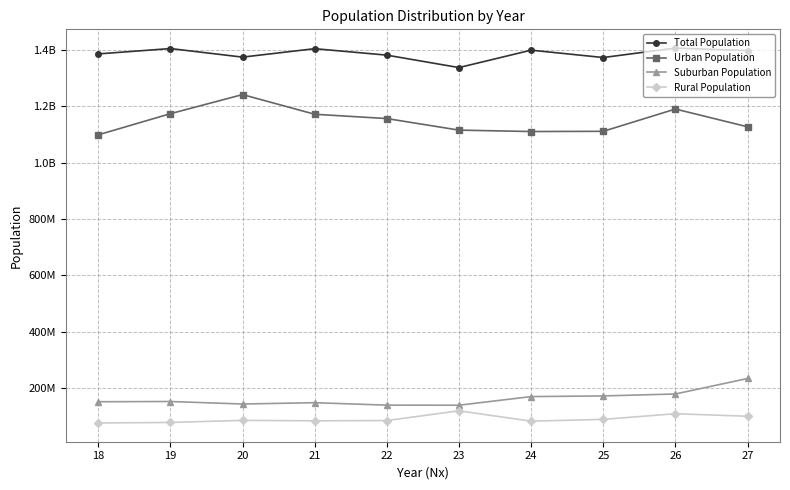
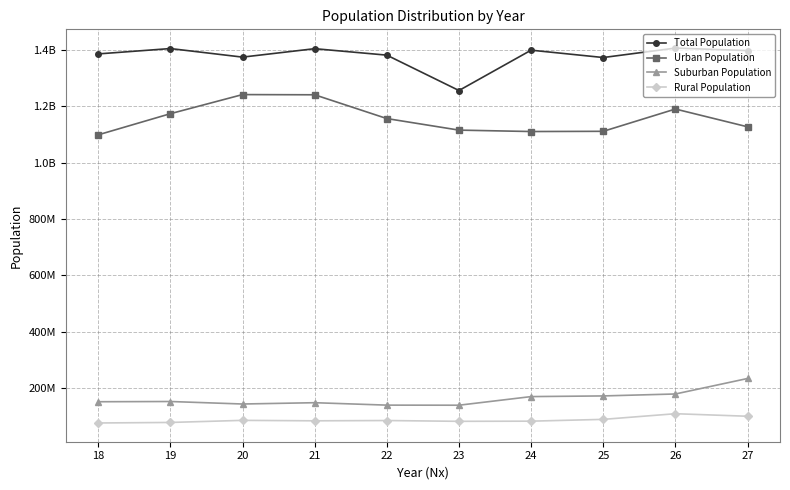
  {
    "Total Population": {
      "18": 1390000000,
      "19": 1400000000,
      "20": 1370000000,
      "21": 1400000000,
      "22": 1380000000,
-     "23": 1340000000,
+     "23": 1260000000,
      "24": 1400000000,
      "25": 1370000000
    },
    "Urban Population": {
      "18": 1100000000,
      "19": 1170000000,
      "20": 1240000000,
-     "21": 1170000000,
+     "21": 1240000000,
      "22": 1160000000,
      "23": 1120000000,
      "24": 1110000000,
      "25": 1110000000,
      "26": 1190000000,
      "27": 1130000000
    },
    "Suburban Population": {
      "18": 150000000,
      "19": 150000000,
      "20": 140000000,
      "21": 150000000,
      "22": 140000000,
      "23": 140000000,
      "24": 170000000,
      "25": 170000000,
      "26": 180000000,
      "27": 230000000
    },
    "Rural Population": {
      "18": 80000000,
      "19": 80000000,
      "20": 90000000,
      "21": 80000000,
      "22": 90000000,
-     "23": 120000000,
+     "23": 80000000,
      "24": 80000000,
      "25": 90000000,
      "26": 110000000,
      "27": 100000000
    }
  }
